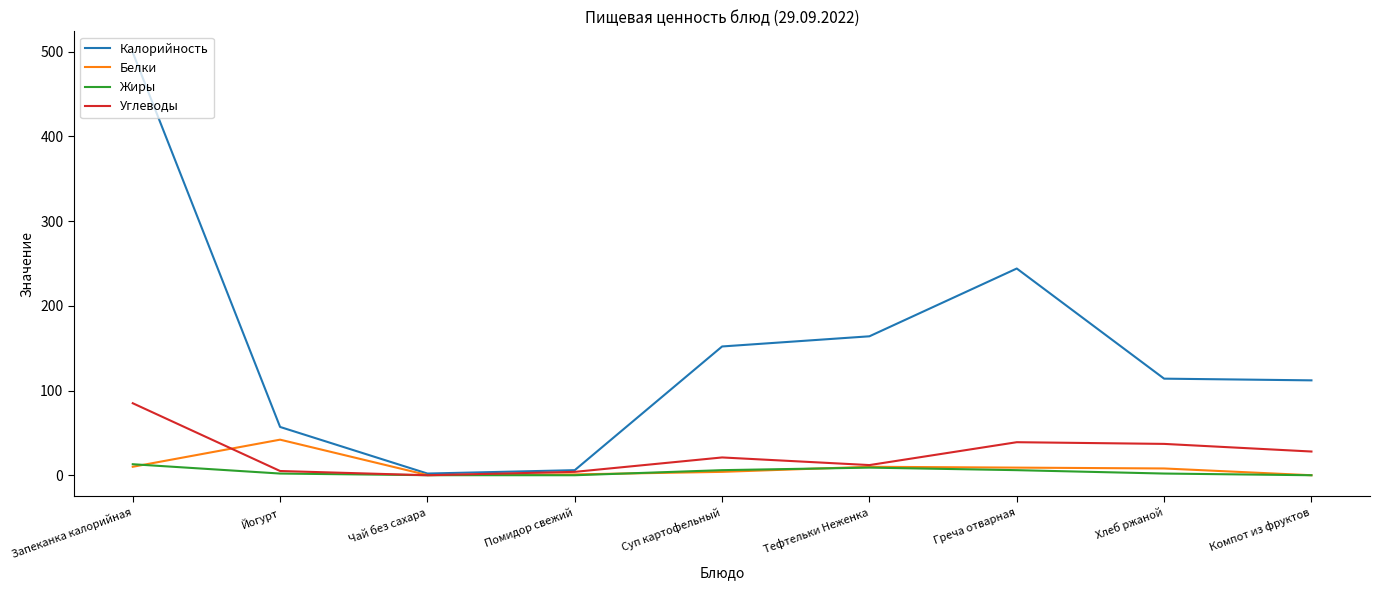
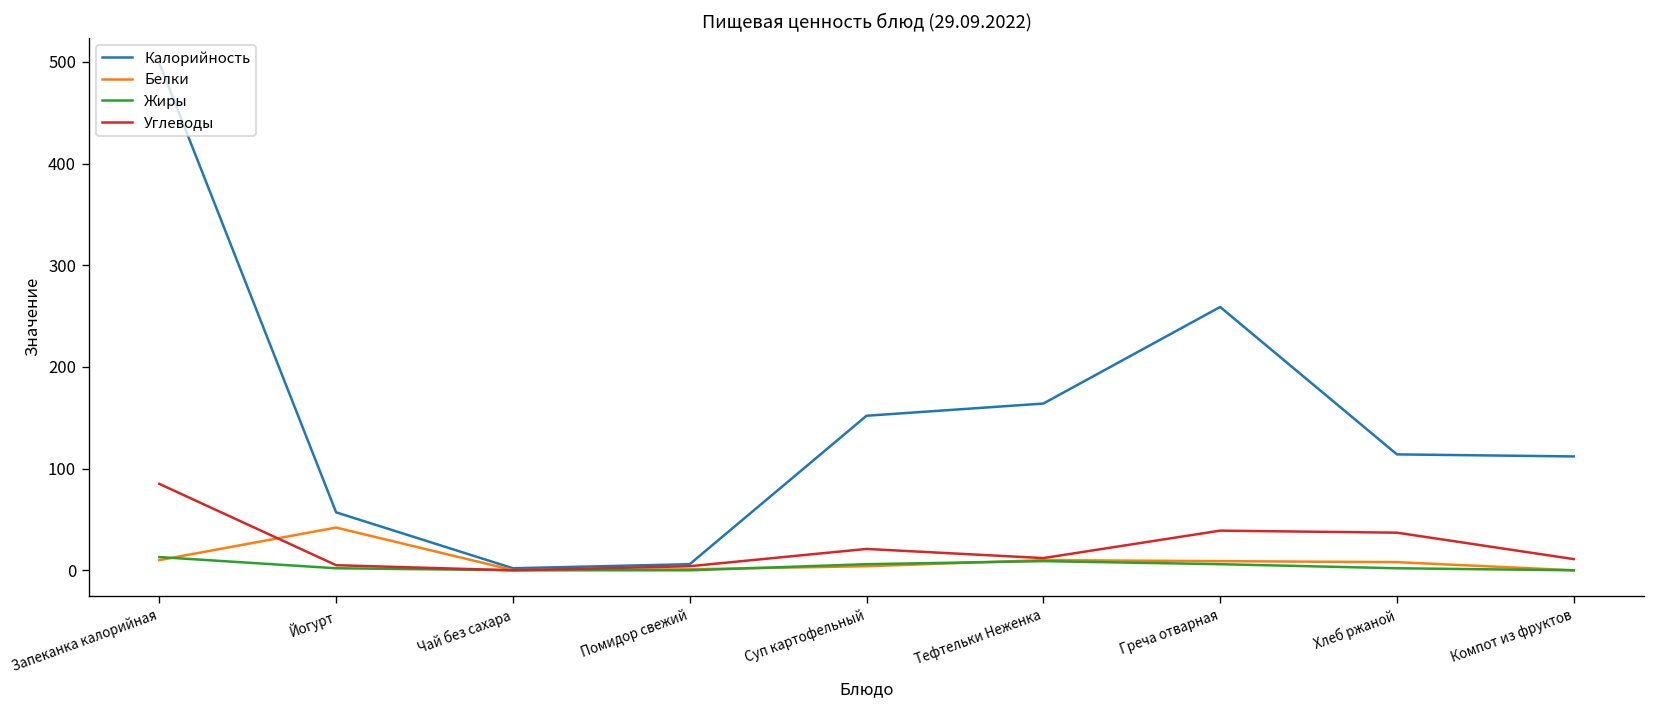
  {
    "Калорийность": {
      "Йогурт": 60,
      "Суп картофельный": 150,
      "Тефтельки Неженка": 160,
-     "Греча отварная": 240,
+     "Греча отварная": 260,
      "Хлеб ржаной": 110,
      "Компот из фруктов": 110
    },
    "Белки": {
      "Запеканка калорийная": 10,
      "Йогурт": 40,
      "Греча отварная": 10,
      "Хлеб ржаной": 10
    },
    "Жиры": {
      "Запеканка калорийная": 10,
      "Греча отварная": 10,
      "Хлеб ржаной": 0
    },
    "Углеводы": {
      "Запеканка калорийная": 90,
      "Суп картофельный": 20,
      "Греча отварная": 40,
      "Хлеб ржаной": 40,
-     "Компот из фруктов": 30
+     "Компот из фруктов": 10
    }
  }
